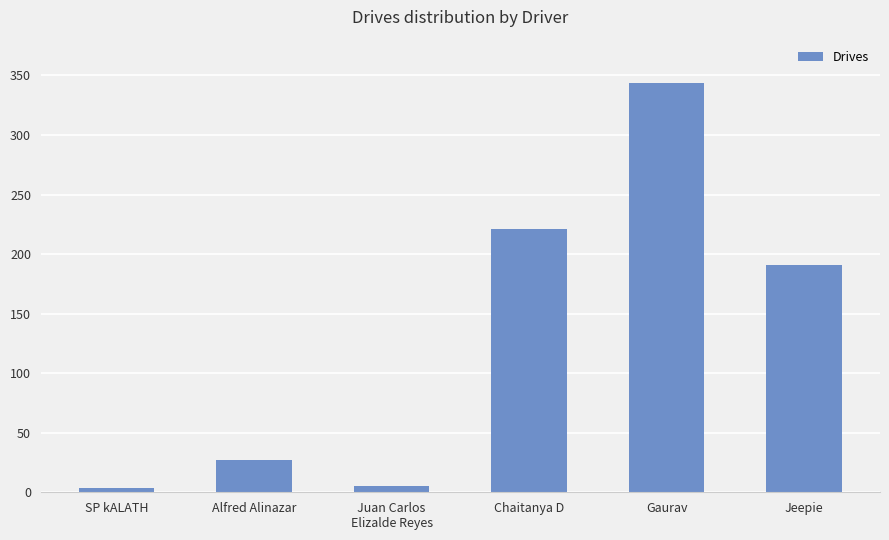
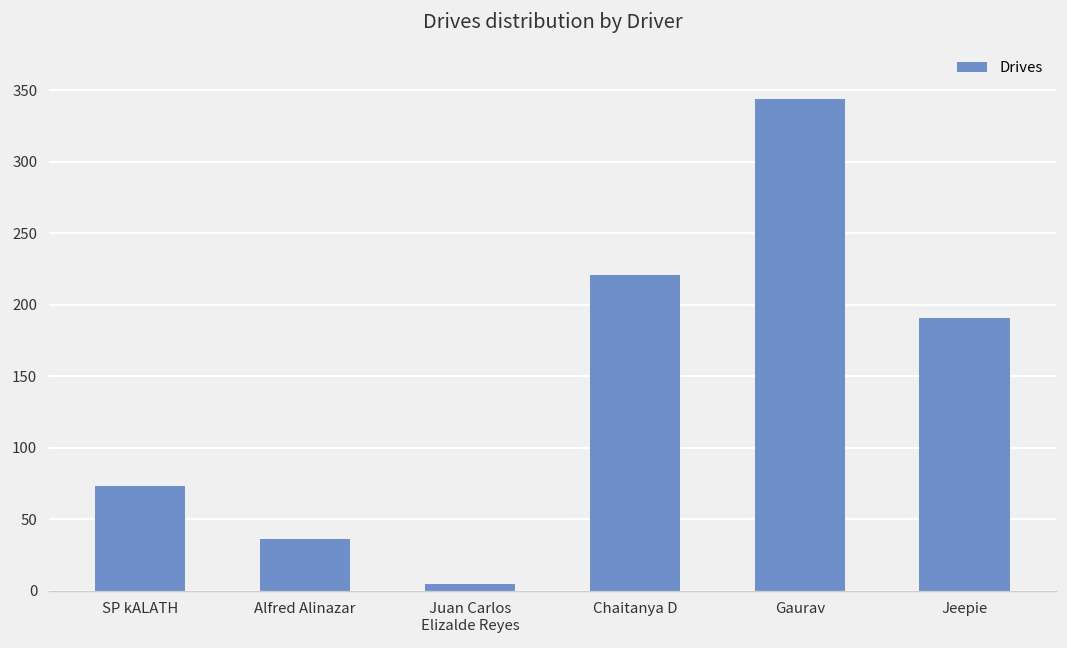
  {
-   "SP kALATH": 4,
-   "Alfred Alinazar": 27,
+   "SP kALATH": 73,
+   "Alfred Alinazar": 36,
    "Juan Carlos Elizalde Reyes": 5,
    "Chaitanya D": 221,
    "Gaurav": 344,
    "Jeepie": 191
  }
